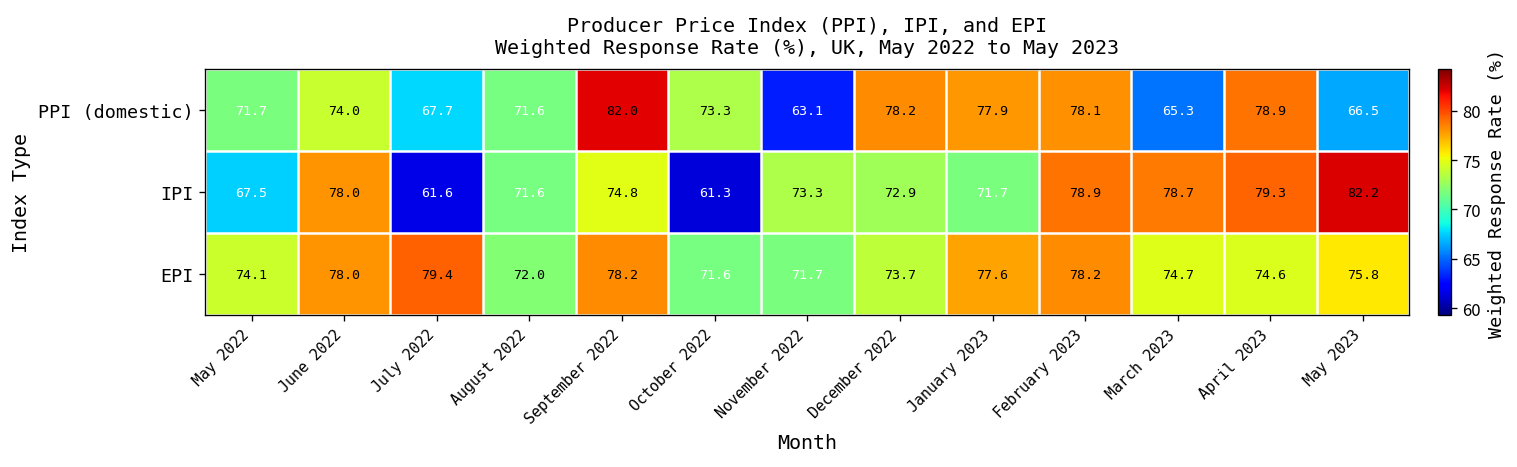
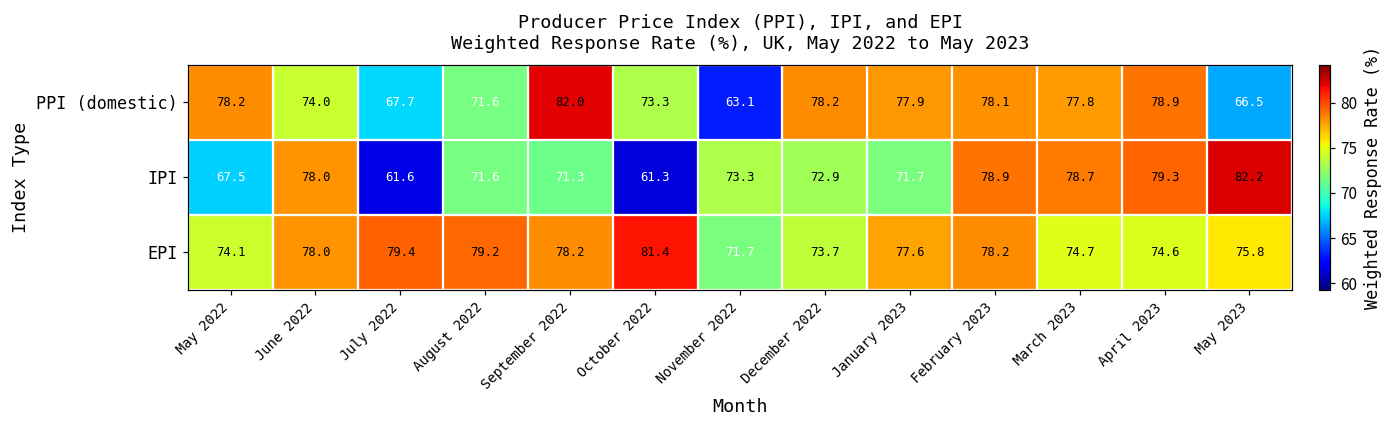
  {
    "PPI (domestic)": {
-     "May 2022": 71.7,
+     "May 2022": 78.2,
      "June 2022": 74.0,
      "July 2022": 67.7,
      "August 2022": 71.6,
      "September 2022": 82.0,
      "October 2022": 73.3,
      "November 2022": 63.1,
      "December 2022": 78.2,
      "January 2023": 77.9,
      "February 2023": 78.1,
-     "March 2023": 65.3,
+     "March 2023": 77.8,
      "April 2023": 78.9,
      "May 2023": 66.5
    },
    "IPI": {
      "May 2022": 67.5,
      "June 2022": 78.0,
      "July 2022": 61.6,
      "August 2022": 71.6,
-     "September 2022": 74.8,
+     "September 2022": 71.3,
      "October 2022": 61.3,
      "November 2022": 73.3,
      "December 2022": 72.9,
      "January 2023": 71.7,
      "February 2023": 78.9,
      "March 2023": 78.7,
      "April 2023": 79.3,
      "May 2023": 82.2
    },
    "EPI": {
      "May 2022": 74.1,
      "June 2022": 78.0,
      "July 2022": 79.4,
-     "August 2022": 72.0,
+     "August 2022": 79.2,
      "September 2022": 78.2,
-     "October 2022": 71.6,
+     "October 2022": 81.4,
      "November 2022": 71.7,
      "December 2022": 73.7,
      "January 2023": 77.6,
      "February 2023": 78.2,
      "March 2023": 74.7,
      "April 2023": 74.6,
      "May 2023": 75.8
    }
  }
